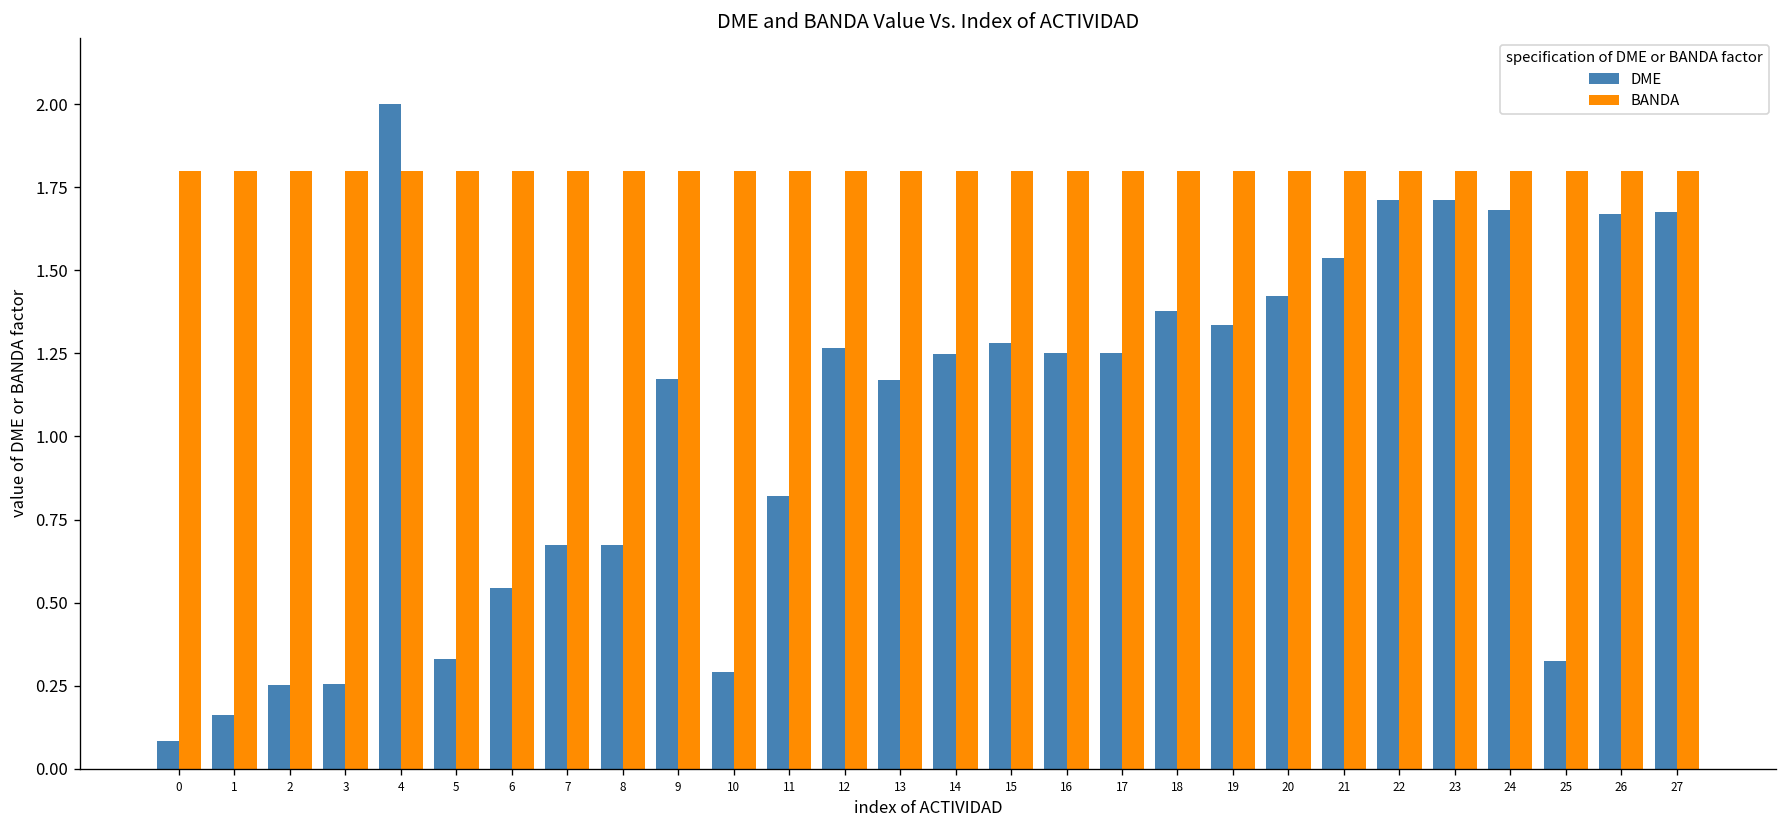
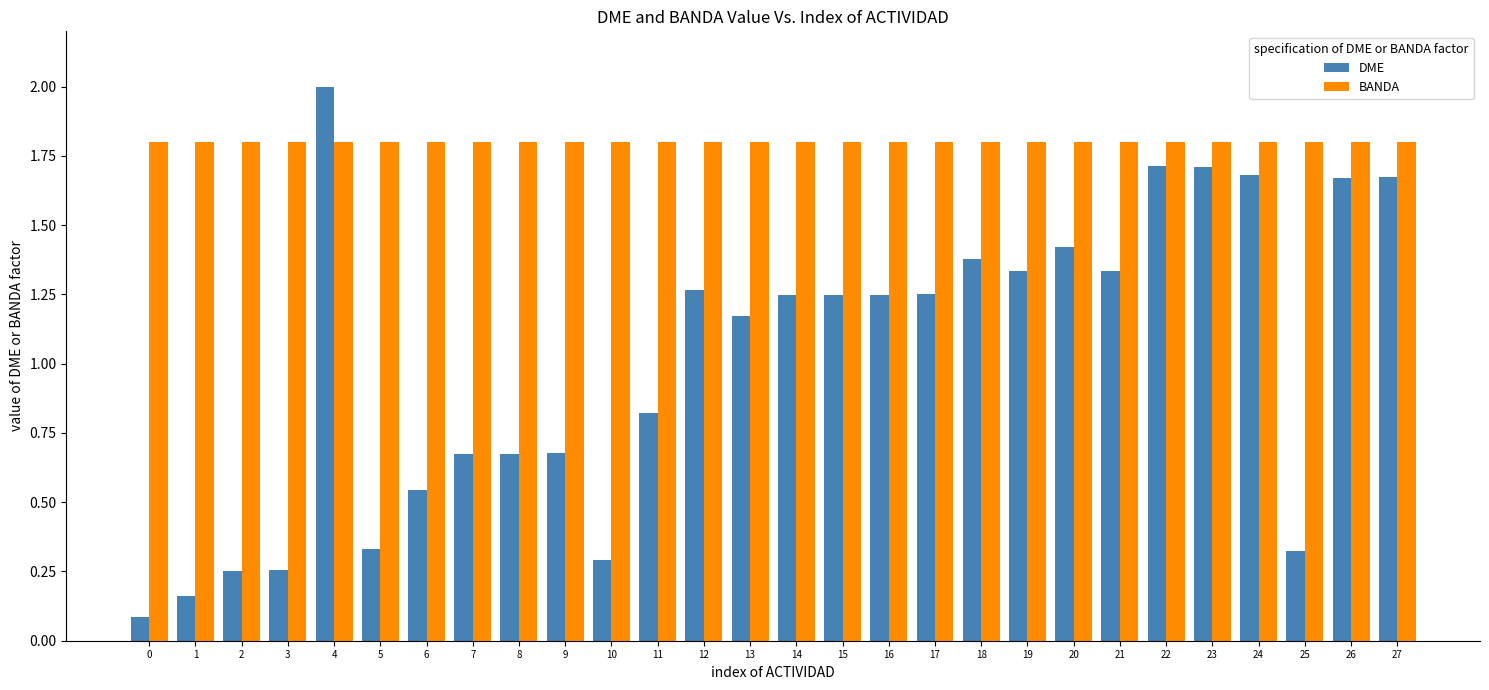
  {
    "DME": {
      "0": 0.08,
      "1": 0.16,
      "2": 0.25,
      "3": 0.25,
      "4": 2.00,
      "5": 0.33,
      "6": 0.54,
      "7": 0.67,
      "8": 0.67,
-     "9": 1.17,
+     "9": 0.68,
      "10": 0.29,
      "11": 0.82,
      "12": 1.27,
      "13": 1.17,
      "14": 1.25,
-     "15": 1.28,
+     "15": 1.25,
      "16": 1.25,
      "17": 1.25,
      "18": 1.38,
      "19": 1.33,
      "20": 1.42,
-     "21": 1.54,
+     "21": 1.33,
      "22": 1.71,
      "23": 1.71,
      "24": 1.68,
      "25": 0.32,
      "26": 1.67,
      "27": 1.67
    },
    "BANDA": {
      "0": 1.80,
      "1": 1.80,
      "2": 1.80,
      "3": 1.80,
      "4": 1.80,
      "5": 1.80,
      "6": 1.80,
      "7": 1.80,
      "8": 1.80,
      "9": 1.80,
      "10": 1.80,
      "11": 1.80,
      "12": 1.80,
      "13": 1.80,
      "14": 1.80,
      "15": 1.80,
      "16": 1.80,
      "17": 1.80,
      "18": 1.80,
      "19": 1.80,
      "20": 1.80,
      "21": 1.80,
      "22": 1.80,
      "23": 1.80,
      "24": 1.80,
      "25": 1.80,
      "26": 1.80,
      "27": 1.80
    }
  }
